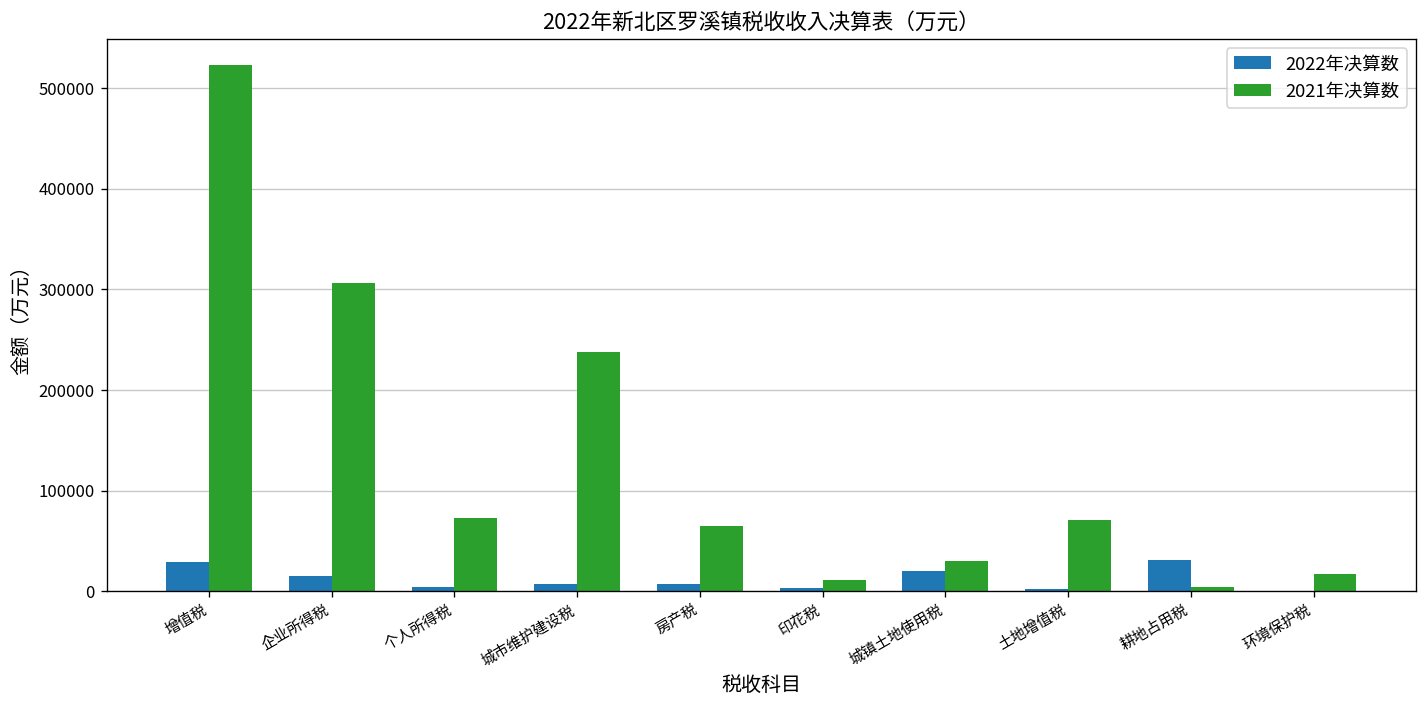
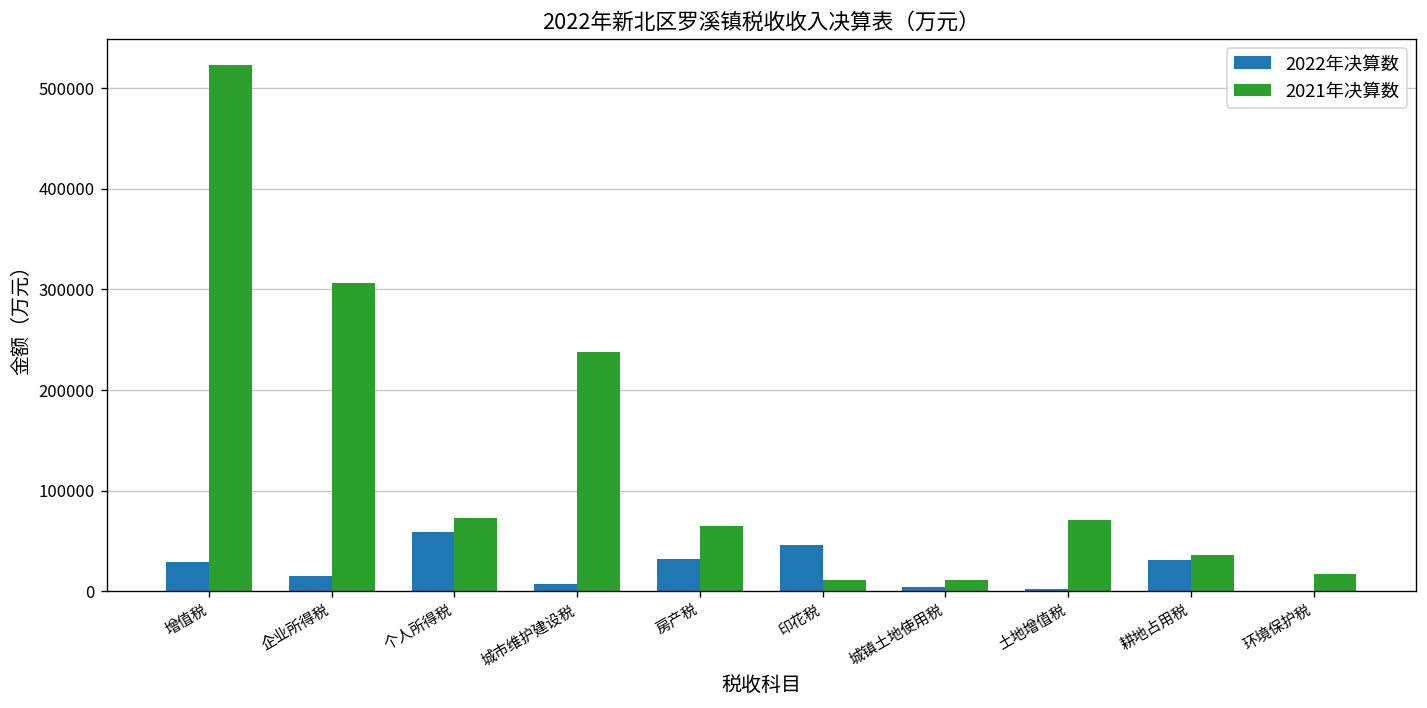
  {
    "2022年决算数": {
      "增值税": 30000,
      "企业所得税": 10000,
-     "个人所得税": 0,
+     "个人所得税": 60000,
      "城市维护建设税": 10000,
-     "房产税": 10000,
-     "印花税": 0,
-     "城镇土地使用税": 20000,
+     "房产税": 30000,
+     "印花税": 50000,
+     "城镇土地使用税": 0,
      "耕地占用税": 30000
    },
    "2021年决算数": {
      "增值税": 520000,
      "企业所得税": 310000,
      "个人所得税": 70000,
      "城市维护建设税": 240000,
      "房产税": 60000,
      "印花税": 10000,
-     "城镇土地使用税": 30000,
+     "城镇土地使用税": 10000,
      "土地增值税": 70000,
-     "耕地占用税": 0,
+     "耕地占用税": 40000,
      "环境保护税": 20000
    }
  }
